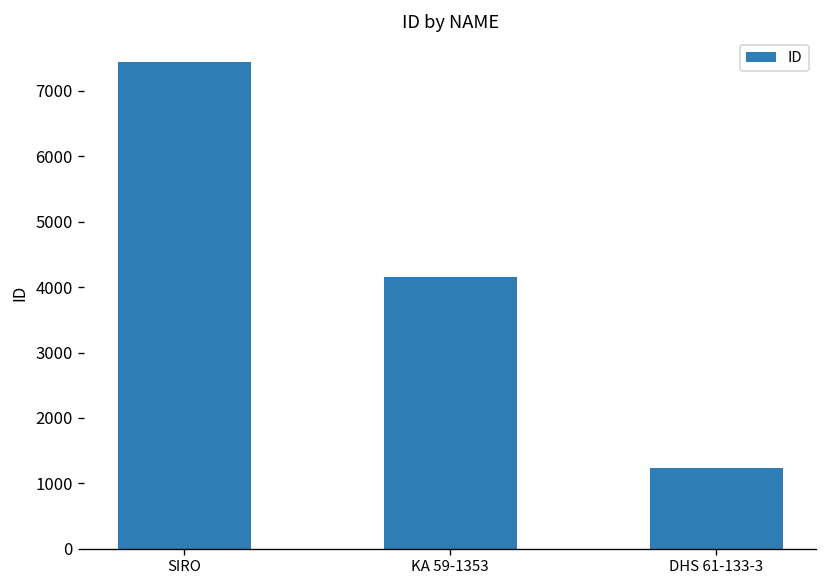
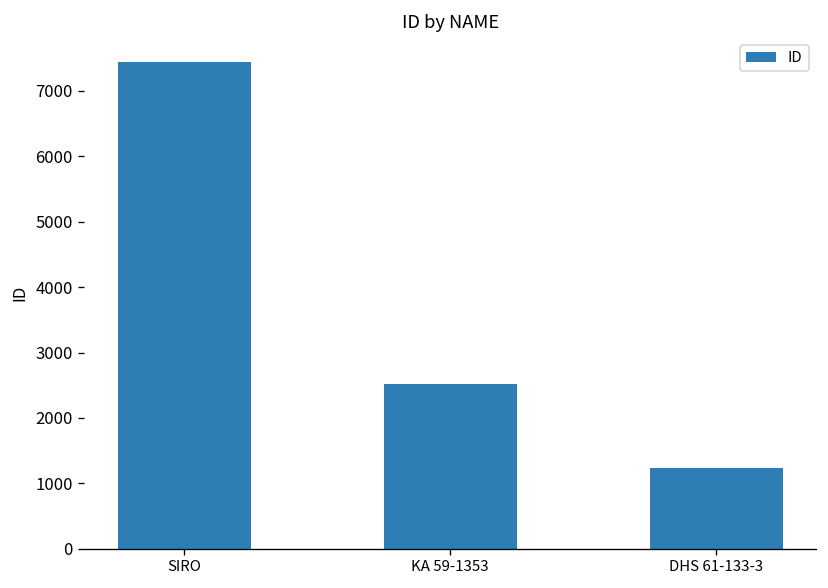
  {
    "SIRO": 7400,
-   "KA 59-1353": 4200,
+   "KA 59-1353": 2500,
    "DHS 61-133-3": 1200
  }
